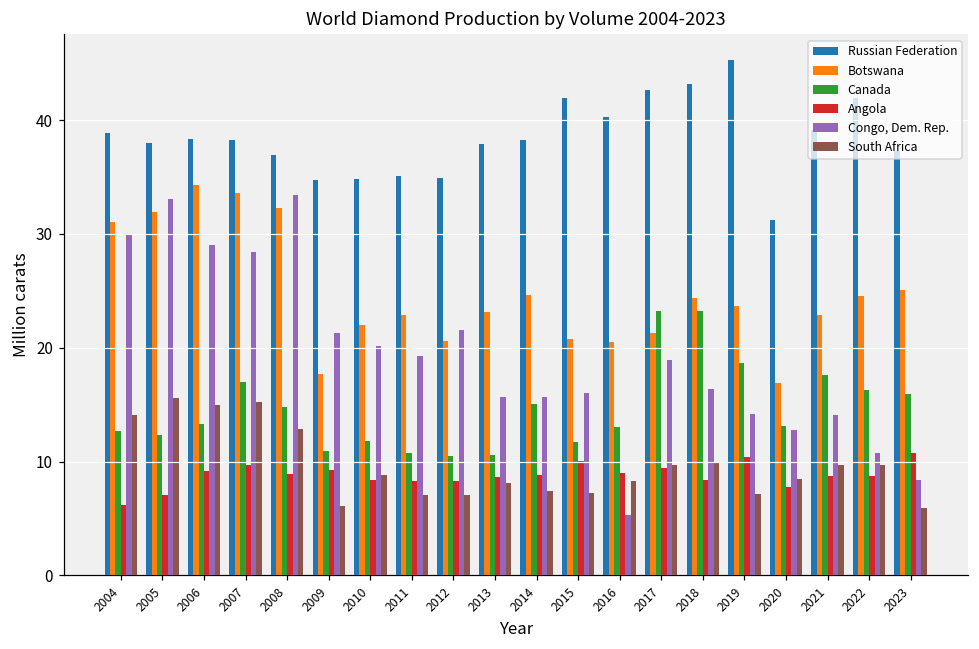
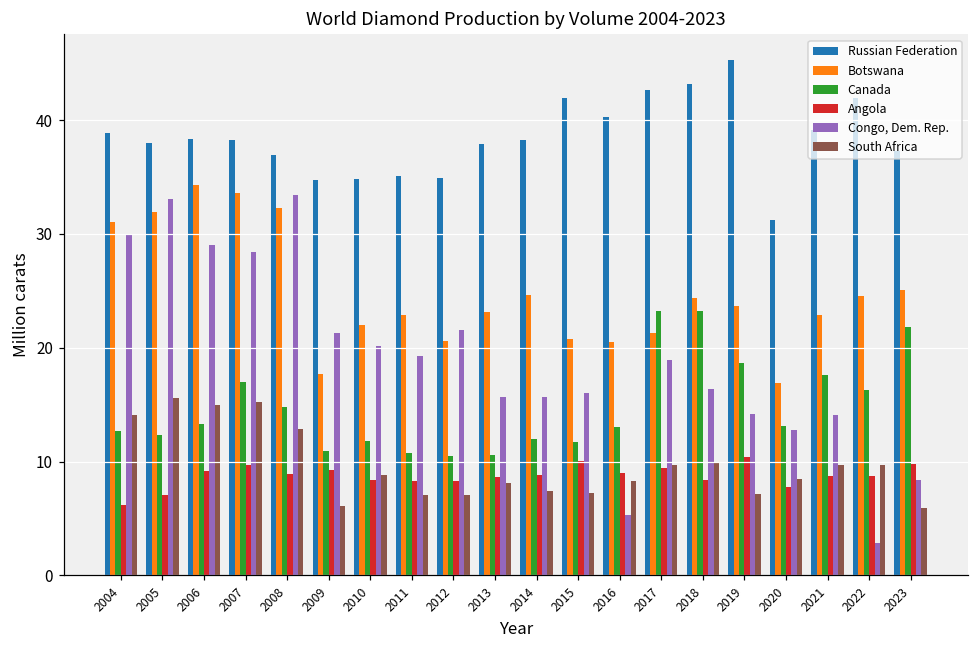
  {
    "Russian Federation": {
      "2004": 38.9,
      "2005": 38.0,
      "2006": 38.4,
      "2007": 38.3,
      "2008": 36.9,
      "2009": 34.8,
      "2010": 34.9,
      "2011": 35.1,
      "2012": 34.9,
      "2013": 37.9,
      "2014": 38.3,
      "2015": 41.9,
      "2016": 40.3,
      "2017": 42.6,
      "2018": 43.2,
      "2019": 45.3,
      "2020": 31.2,
      "2023": 37.3
    },
    "Botswana": {
      "2004": 31.0,
      "2005": 31.9,
      "2006": 34.3,
      "2007": 33.6,
      "2008": 32.3,
      "2009": 17.7,
      "2010": 22.0,
      "2011": 22.9,
      "2012": 20.6,
      "2013": 23.2,
      "2014": 24.7,
      "2015": 20.8,
      "2016": 20.5,
      "2017": 21.3,
      "2018": 24.4,
      "2019": 23.7,
      "2020": 16.9,
      "2021": 22.9,
      "2022": 24.5,
      "2023": 25.1
    },
    "Canada": {
      "2004": 12.7,
      "2005": 12.3,
      "2006": 13.3,
      "2007": 17.0,
      "2008": 14.8,
      "2009": 10.9,
      "2010": 11.8,
      "2011": 10.8,
      "2012": 10.5,
      "2013": 10.6,
-     "2014": 15.0,
+     "2014": 12.0,
      "2015": 11.7,
      "2016": 13.0,
      "2017": 23.2,
      "2018": 23.2,
      "2019": 18.6,
      "2020": 13.1,
      "2021": 17.6,
      "2022": 16.2,
-     "2023": 16.0
+     "2023": 21.8
    },
    "Angola": {
      "2004": 6.1,
      "2005": 7.1,
      "2006": 9.2,
      "2007": 9.7,
      "2008": 8.9,
      "2009": 9.2,
      "2010": 8.4,
      "2011": 8.3,
      "2012": 8.3,
      "2013": 8.6,
      "2014": 8.8,
      "2015": 10.0,
      "2016": 9.0,
      "2017": 9.4,
      "2018": 8.4,
      "2019": 10.4,
      "2020": 7.7,
      "2021": 8.7,
      "2022": 8.8,
-     "2023": 10.7
+     "2023": 9.8
    },
    "Congo, Dem. Rep.": {
      "2004": 30.0,
      "2005": 33.1,
      "2006": 29.0,
      "2007": 28.5,
      "2008": 33.4,
      "2009": 21.3,
      "2010": 20.2,
      "2011": 19.2,
      "2012": 21.5,
      "2013": 15.7,
      "2014": 15.7,
      "2015": 16.0,
      "2016": 5.3,
      "2017": 18.9,
      "2018": 16.4,
      "2019": 14.2,
      "2020": 12.7,
      "2021": 14.1,
-     "2022": 10.8,
+     "2022": 2.8,
      "2023": 8.3
    },
    "South Africa": {
      "2004": 14.1,
      "2005": 15.6,
      "2006": 14.9,
      "2007": 15.2,
      "2008": 12.9,
      "2009": 6.1,
      "2010": 8.9,
      "2011": 7.0,
      "2012": 7.1,
      "2013": 8.1,
      "2014": 7.4,
      "2015": 7.2,
      "2016": 8.3,
      "2017": 9.7,
      "2018": 9.9,
      "2019": 7.2,
      "2020": 8.5,
      "2021": 9.7,
      "2022": 9.7,
      "2023": 5.9
    }
  }
